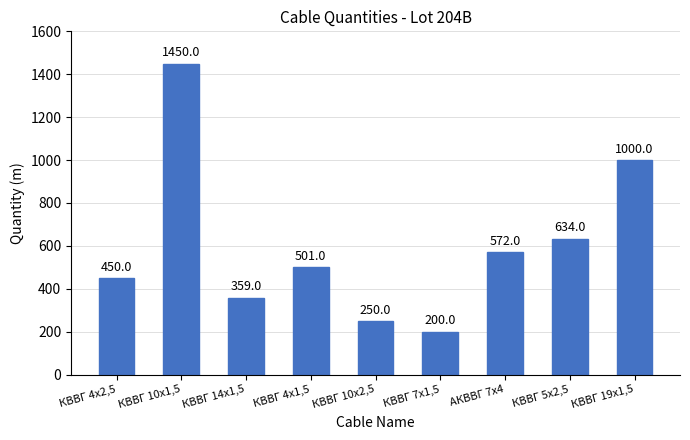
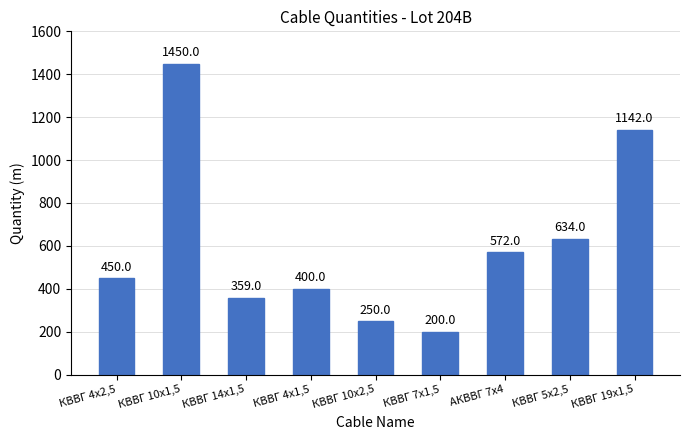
  {
    "КВВГ 4х2,5": 450.0,
    "КВВГ 10х1,5": 1450.0,
    "КВВГ 14х1,5": 359.0,
-   "КВВГ 4х1,5": 501.0,
+   "КВВГ 4х1,5": 400.0,
    "КВВГ 10х2,5": 250.0,
    "КВВГ 7х1,5": 200.0,
    "АКВВГ 7х4": 572.0,
    "КВВГ 5х2,5": 634.0,
-   "КВВГ 19х1,5": 1000.0
+   "КВВГ 19х1,5": 1142.0
  }
